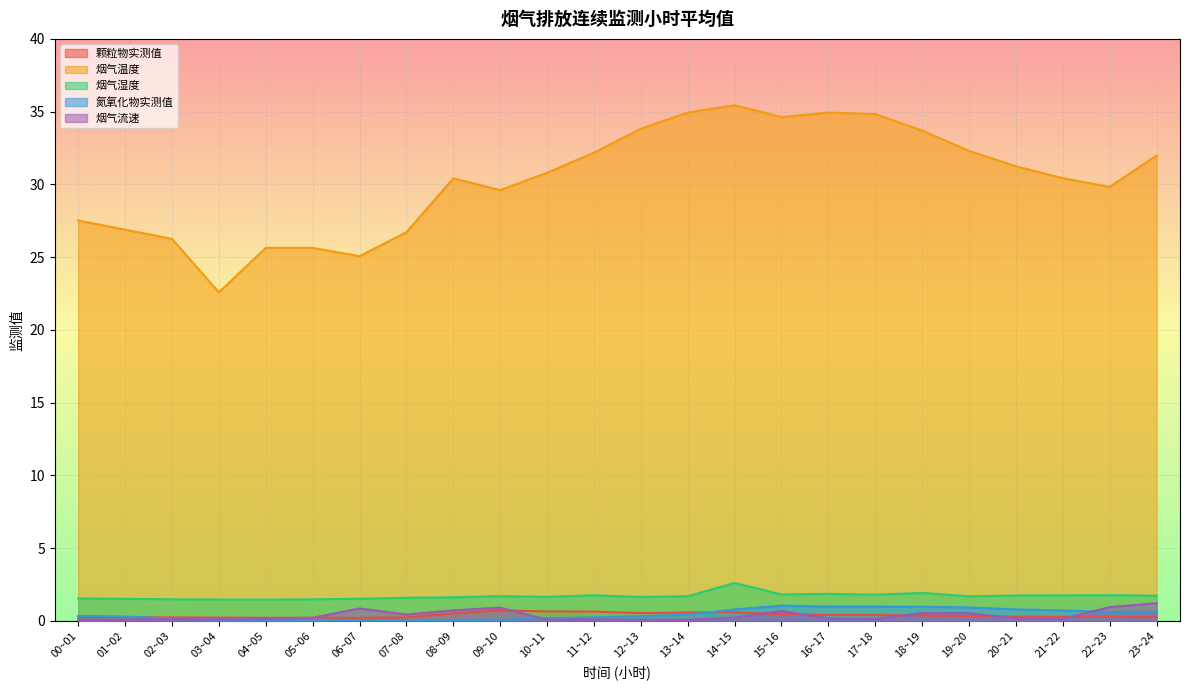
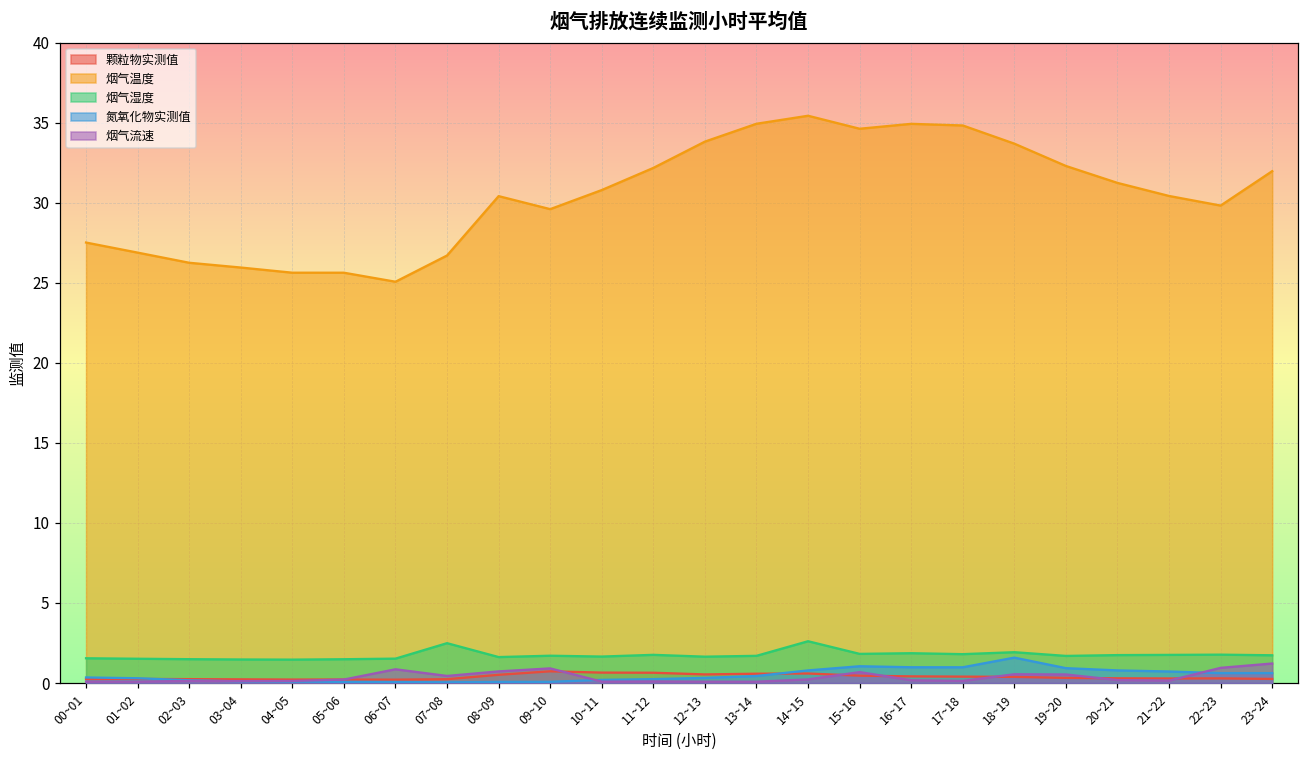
  {
    "颗粒物实测值": {
      "07~08": 0.2,
      "08~09": 0.5,
      "09~10": 0.7,
      "10~11": 0.7,
      "11~12": 0.6,
      "12~13": 0.5,
      "14~15": 0.6,
      "15~16": 0.5,
      "16~17": 0.4,
      "17~18": 0.4,
      "19~20": 0.3,
      "22~23": 0.3,
      "23~24": 0.3
    },
    "烟气温度": {
      "00~01": 27.5,
      "01~02": 26.9,
      "02~03": 26.3,
-     "03~04": 22.6,
+     "03~04": 26.0,
      "04~05": 25.6,
      "05~06": 25.6,
      "06~07": 25.1,
      "07~08": 26.7,
      "08~09": 30.4,
      "09~10": 29.6,
      "10~11": 30.8,
      "11~12": 32.2,
      "12~13": 33.8,
      "13~14": 34.9,
      "14~15": 35.4,
      "15~16": 34.6,
      "16~17": 34.9,
      "17~18": 34.8,
      "18~19": 33.7,
      "19~20": 32.3,
      "20~21": 31.2,
      "21~22": 30.4,
      "22~23": 29.8,
      "23~24": 32.0
    },
    "烟气湿度": {
      "00~01": 1.5,
      "01~02": 1.5,
      "02~03": 1.5,
      "03~04": 1.5,
      "04~05": 1.5,
      "05~06": 1.5,
      "06~07": 1.5,
-     "07~08": 1.6,
+     "07~08": 2.5,
      "08~09": 1.6,
      "09~10": 1.7,
      "10~11": 1.7,
      "11~12": 1.8,
      "12~13": 1.6,
      "13~14": 1.7,
      "14~15": 2.6,
      "15~16": 1.8,
      "16~17": 1.9,
      "17~18": 1.8,
      "18~19": 1.9,
      "19~20": 1.7,
      "20~21": 1.7,
      "21~22": 1.8,
      "22~23": 1.8,
      "23~24": 1.7
    },
    "氮氧化物实测值": {
      "07~08": 0.0,
      "08~09": 0.1,
      "09~10": 0.1,
      "12~13": 0.3,
      "14~15": 0.8,
      "15~16": 1.0,
      "16~17": 1.0,
      "17~18": 1.0,
-     "18~19": 1.0,
+     "18~19": 1.6,
      "19~20": 0.9,
      "20~21": 0.8,
      "21~22": 0.7,
      "22~23": 0.6,
      "23~24": 0.6
    },
    "烟气流速": {
      "06~07": 0.9,
      "07~08": 0.4,
      "08~09": 0.7,
      "09~10": 0.9,
      "12~13": 0.1,
      "13~14": 0.1,
      "14~15": 0.2,
      "15~16": 0.7,
      "16~17": 0.2,
      "17~18": 0.1,
      "19~20": 0.5,
      "22~23": 0.9,
      "23~24": 1.2
    }
  }
